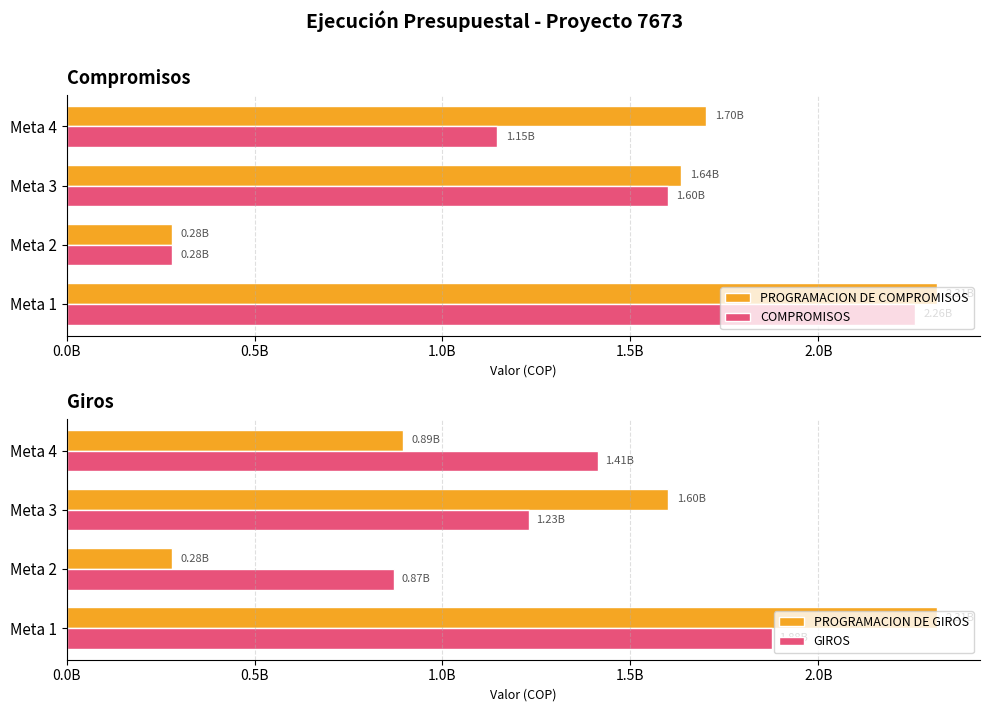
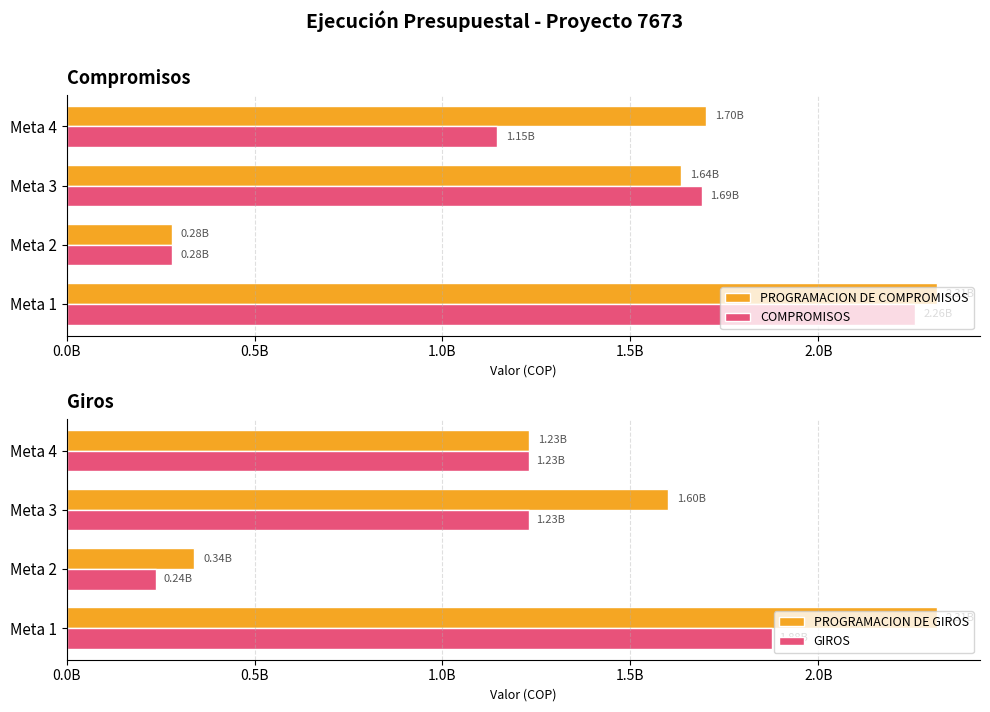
  {
    "Compromisos": {
      "PROGRAMACION DE COMPROMISOS": {
        "Meta 4": "1.70B",
        "Meta 3": "1.64B",
        "Meta 2": "0.28B"
      },
      "COMPROMISOS": {
        "Meta 4": "1.15B",
-       "Meta 3": "1.60B",
+       "Meta 3": "1.69B",
        "Meta 2": "0.28B"
      }
    },
    "Giros": {
      "PROGRAMACION DE GIROS": {
-       "Meta 4": "0.89B",
+       "Meta 4": "1.23B",
        "Meta 3": "1.60B",
-       "Meta 2": "0.28B"
+       "Meta 2": "0.34B"
      },
      "GIROS": {
-       "Meta 4": "1.41B",
+       "Meta 4": "1.23B",
        "Meta 3": "1.23B",
-       "Meta 2": "0.87B"
+       "Meta 2": "0.24B"
      }
    }
  }
